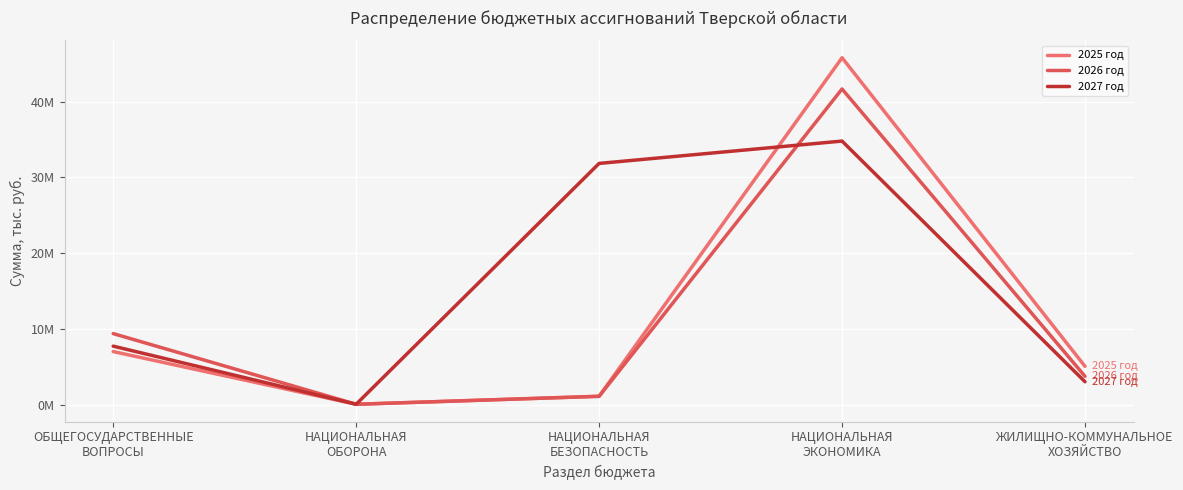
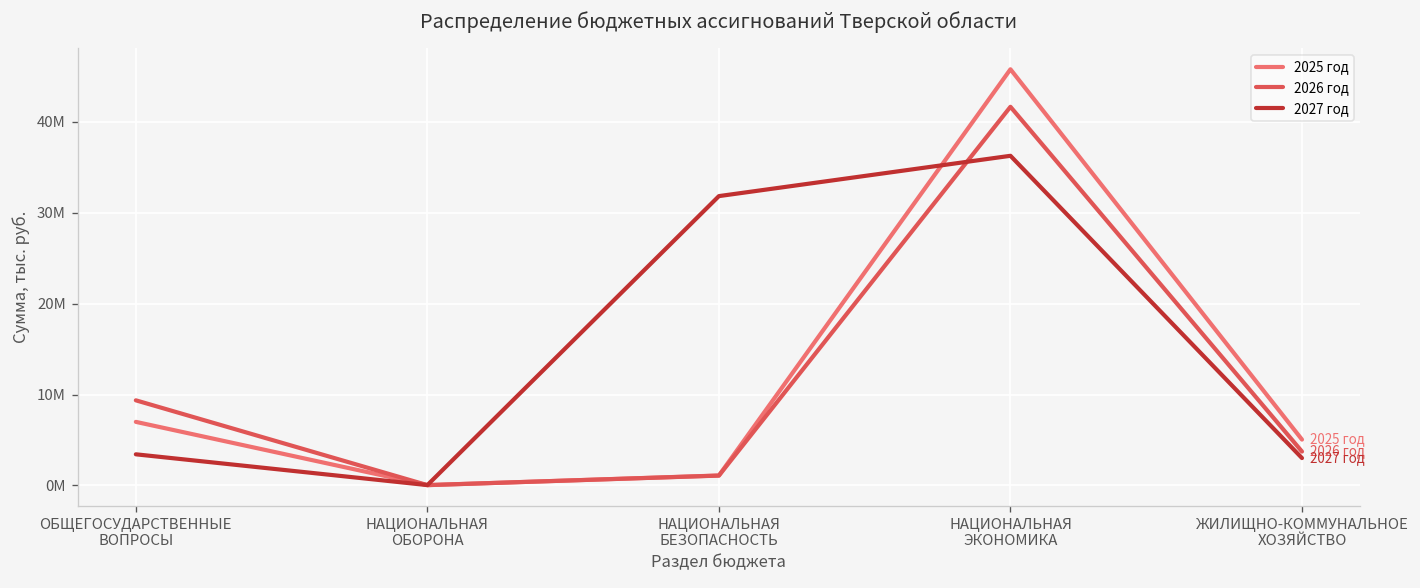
  {
    "2027 год": {
-     "ОБЩЕГОСУДАРСТВЕННЫЕ ВОПРОСЫ": 8000000,
+     "ОБЩЕГОСУДАРСТВЕННЫЕ ВОПРОСЫ": 3000000,
      "НАЦИОНАЛЬНАЯ БЕЗОПАСНОСТЬ": 32000000,
-     "НАЦИОНАЛЬНАЯ ЭКОНОМИКА": 35000000
+     "НАЦИОНАЛЬНАЯ ЭКОНОМИКА": 36000000
    }
  }
